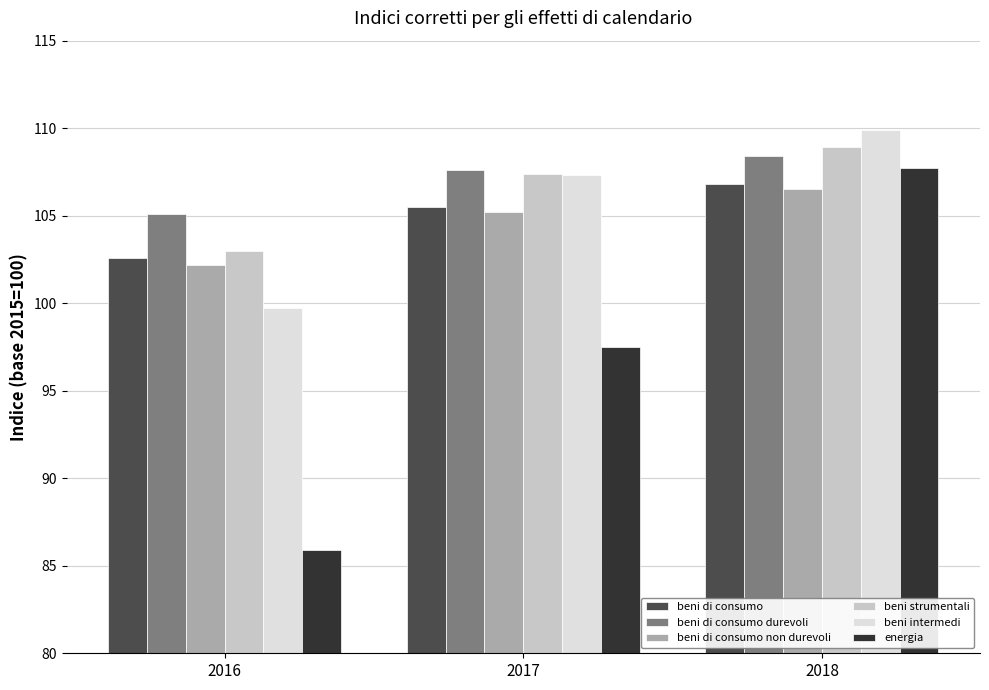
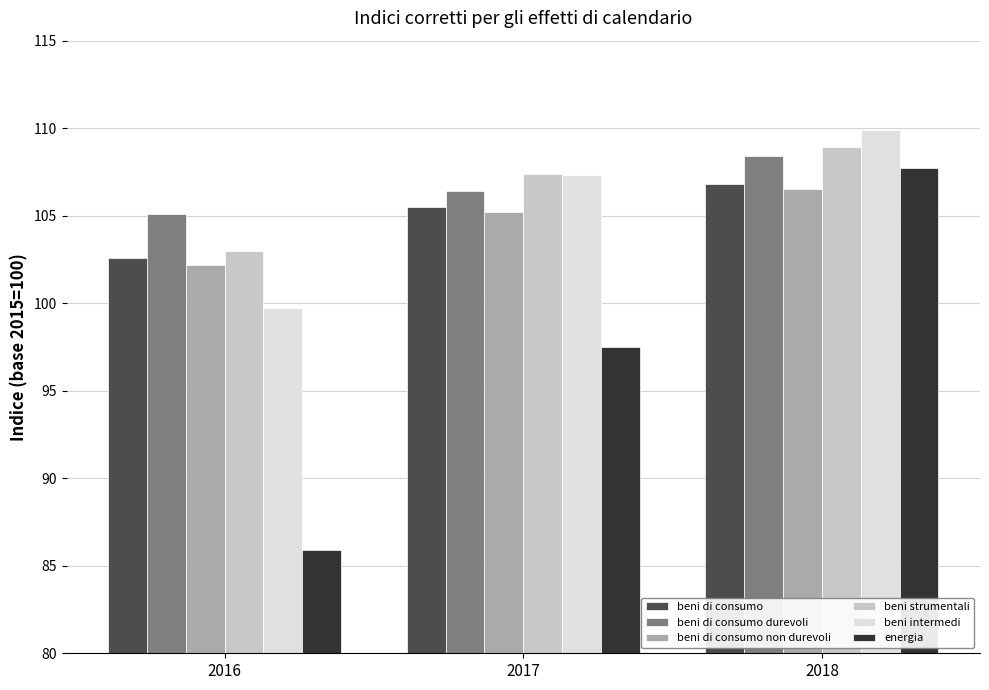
  {
    "beni di consumo durevoli": {
      "2016": 105.1,
-     "2017": 107.6,
+     "2017": 106.4,
      "2018": 108.4
    }
  }
